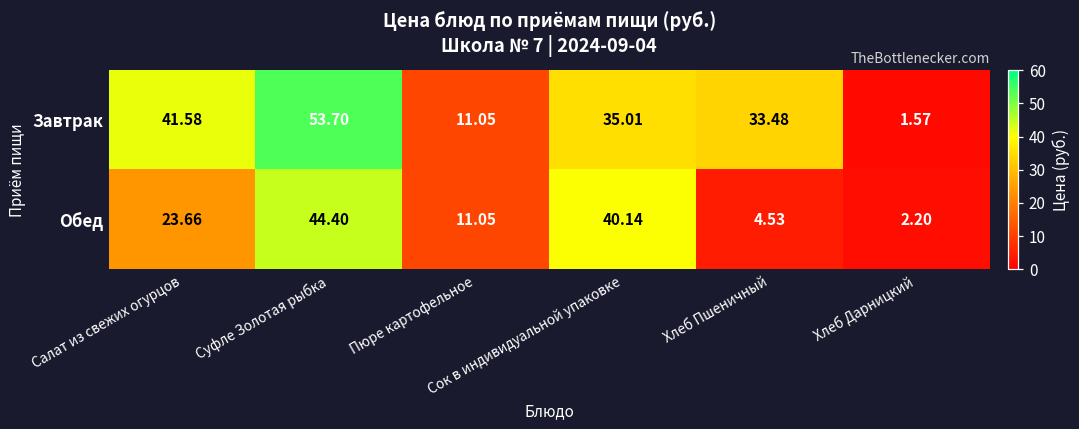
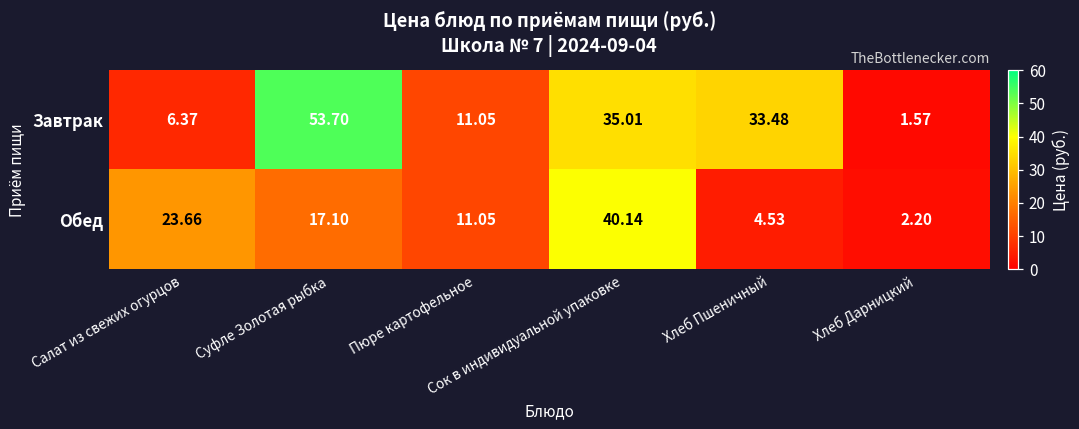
  {
    "Завтрак": {
-     "Салат из свежих огурцов": 41.58,
+     "Салат из свежих огурцов": 6.37,
      "Суфле Золотая рыбка": 53.70,
      "Пюре картофельное": 11.05,
      "Сок в индивидуальной упаковке": 35.01,
      "Хлеб Пшеничный": 33.48,
      "Хлеб Дарницкий": 1.57
    },
    "Обед": {
      "Салат из свежих огурцов": 23.66,
-     "Суфле Золотая рыбка": 44.40,
+     "Суфле Золотая рыбка": 17.10,
      "Пюре картофельное": 11.05,
      "Сок в индивидуальной упаковке": 40.14,
      "Хлеб Пшеничный": 4.53,
      "Хлеб Дарницкий": 2.20
    }
  }
